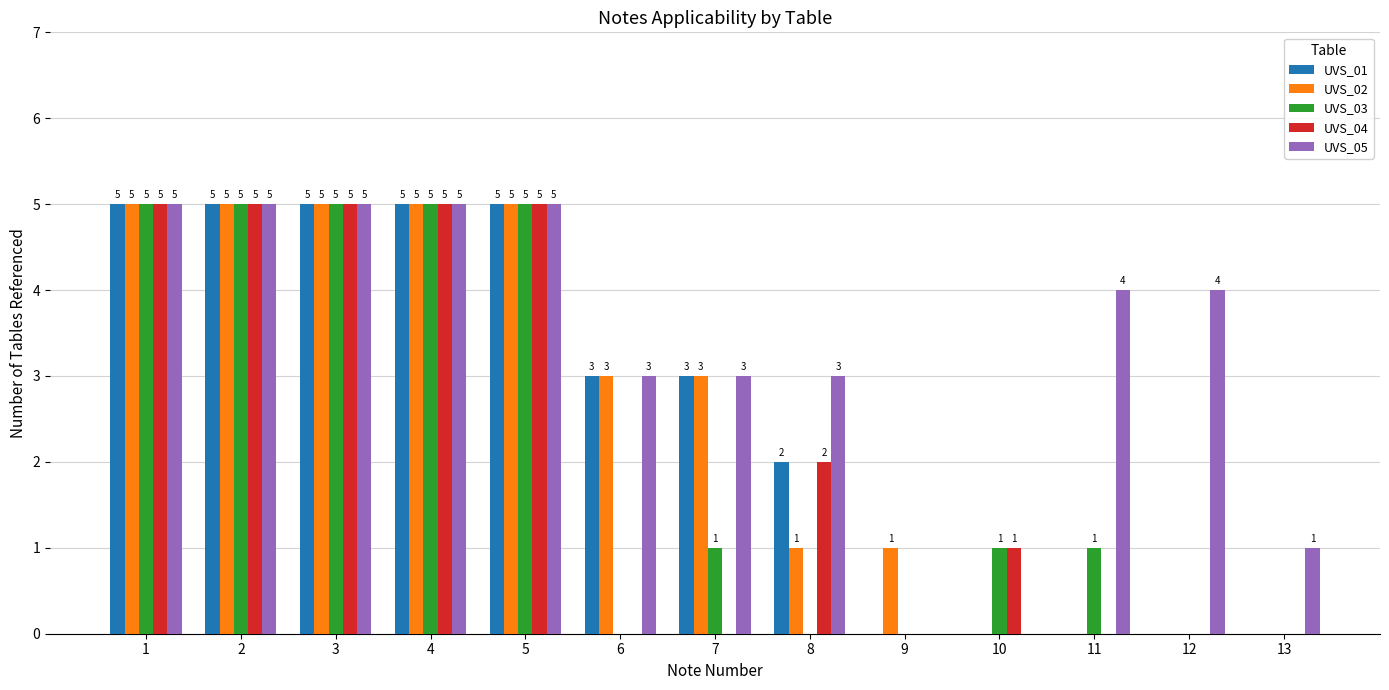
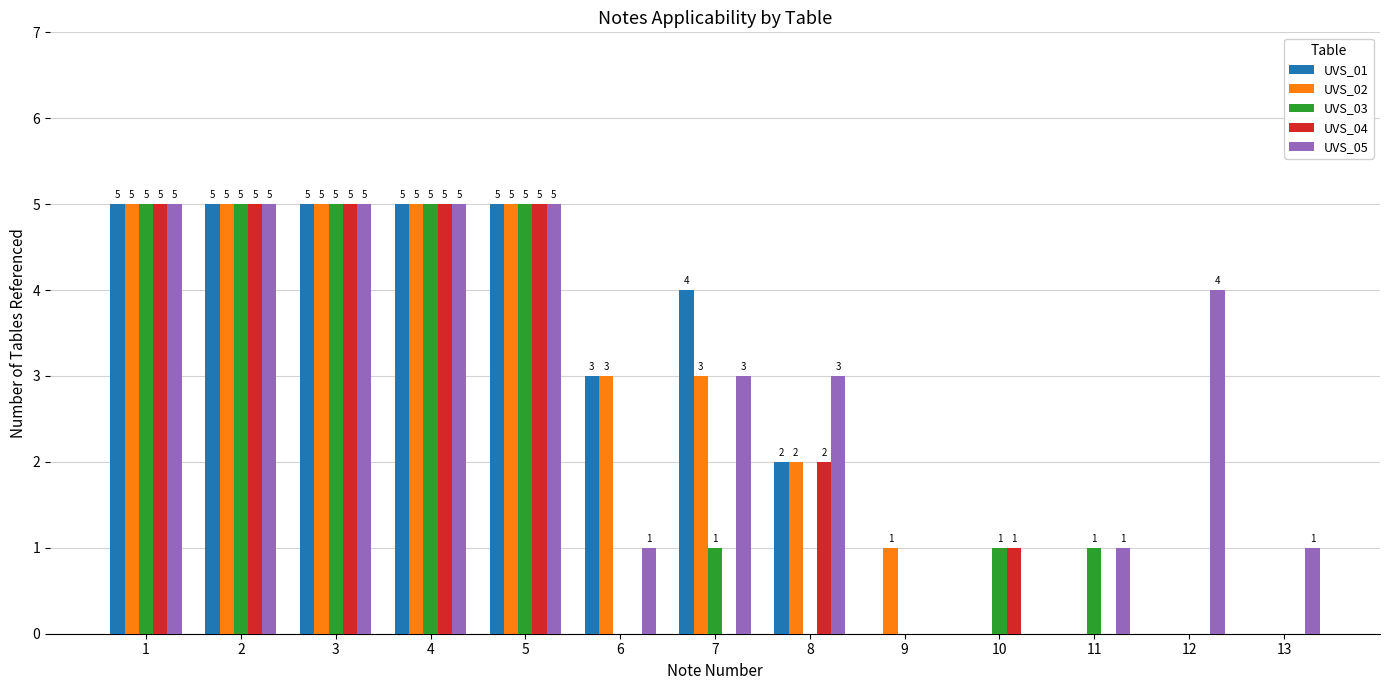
  {
    "UVS_01": {
      "1": 5,
      "2": 5,
      "3": 5,
      "4": 5,
      "5": 5,
      "6": 3,
-     "7": 3,
+     "7": 4,
      "8": 2
    },
    "UVS_02": {
      "1": 5,
      "2": 5,
      "3": 5,
      "4": 5,
      "5": 5,
      "6": 3,
      "7": 3,
-     "8": 1,
+     "8": 2,
      "9": 1
    },
    "UVS_03": {
      "1": 5,
      "2": 5,
      "3": 5,
      "4": 5,
      "5": 5,
      "7": 1,
      "10": 1,
      "11": 1
    },
    "UVS_04": {
      "1": 5,
      "2": 5,
      "3": 5,
      "4": 5,
      "5": 5,
      "8": 2,
      "10": 1
    },
    "UVS_05": {
      "1": 5,
      "2": 5,
      "3": 5,
      "4": 5,
      "5": 5,
-     "6": 3,
+     "6": 1,
      "7": 3,
      "8": 3,
-     "11": 4,
+     "11": 1,
      "12": 4,
      "13": 1
    }
  }
